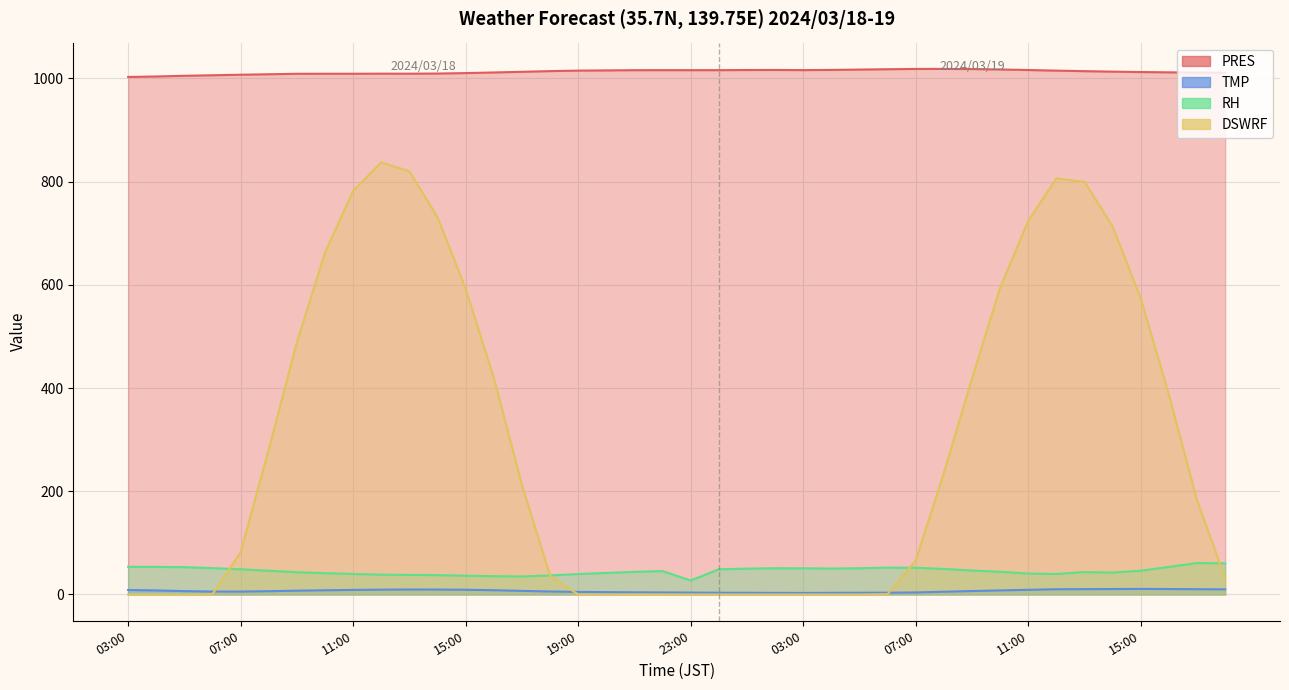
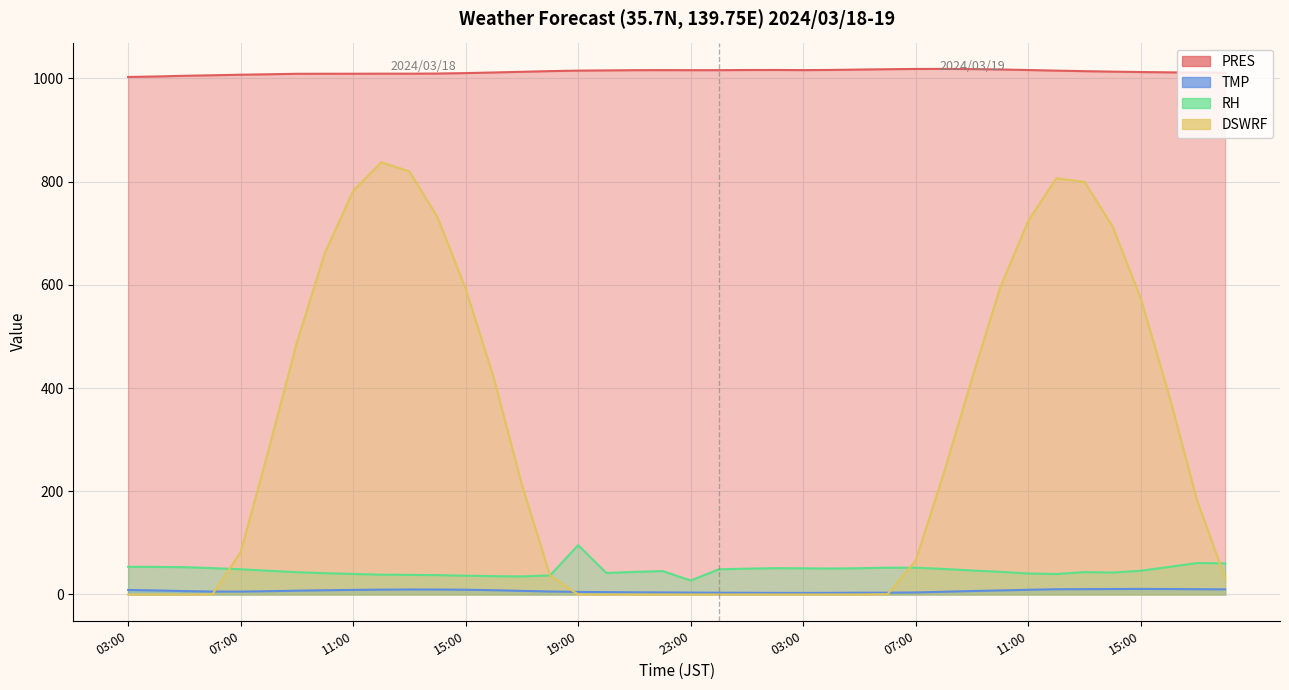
  {
    "TMP": {
      "19:00": 10
    },
    "RH": {
-     "19:00": 40,
+     "19:00": 100,
      "23:00": 30
    }
  }
